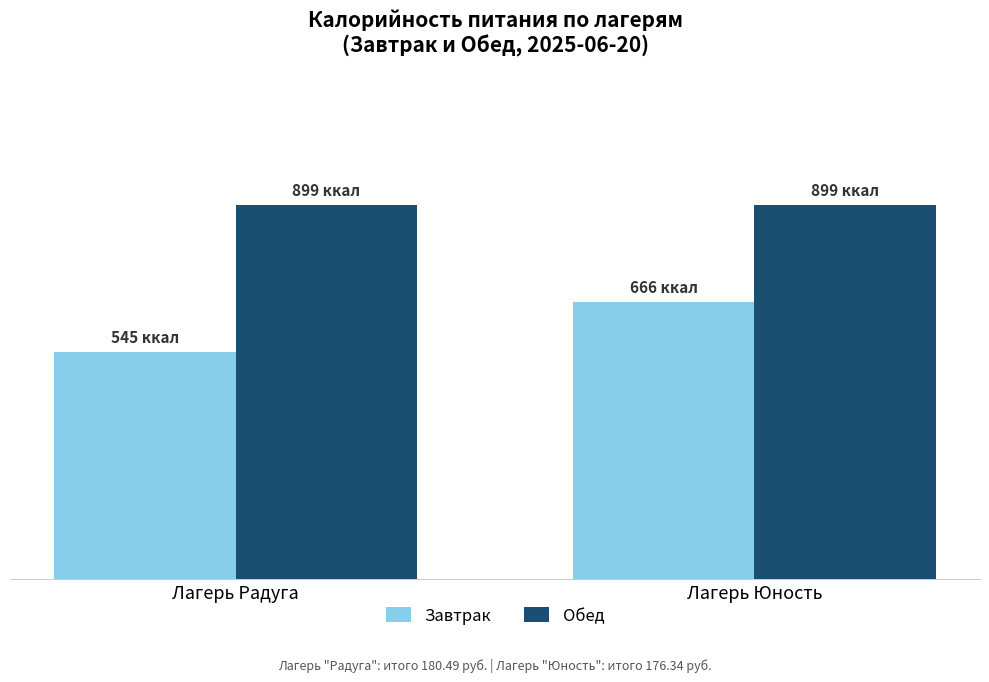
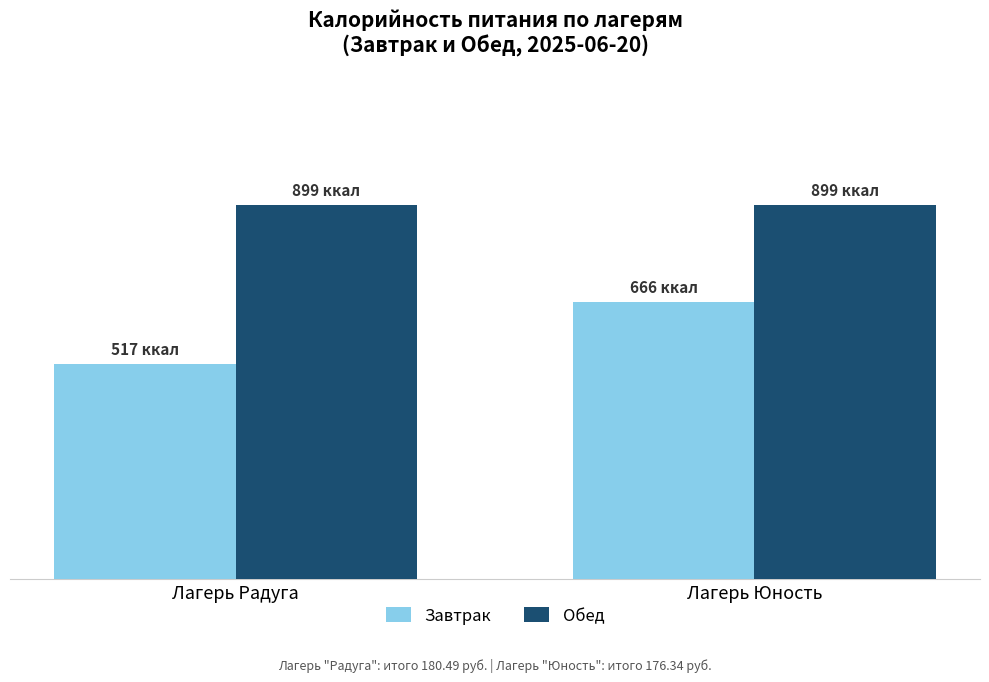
  {
    "Завтрак": {
-     "Лагерь Радуга": 545,
+     "Лагерь Радуга": 517,
      "Лагерь Юность": 666
    },
    "Обед": {
      "Лагерь Радуга": 899,
      "Лагерь Юность": 899
    }
  }
